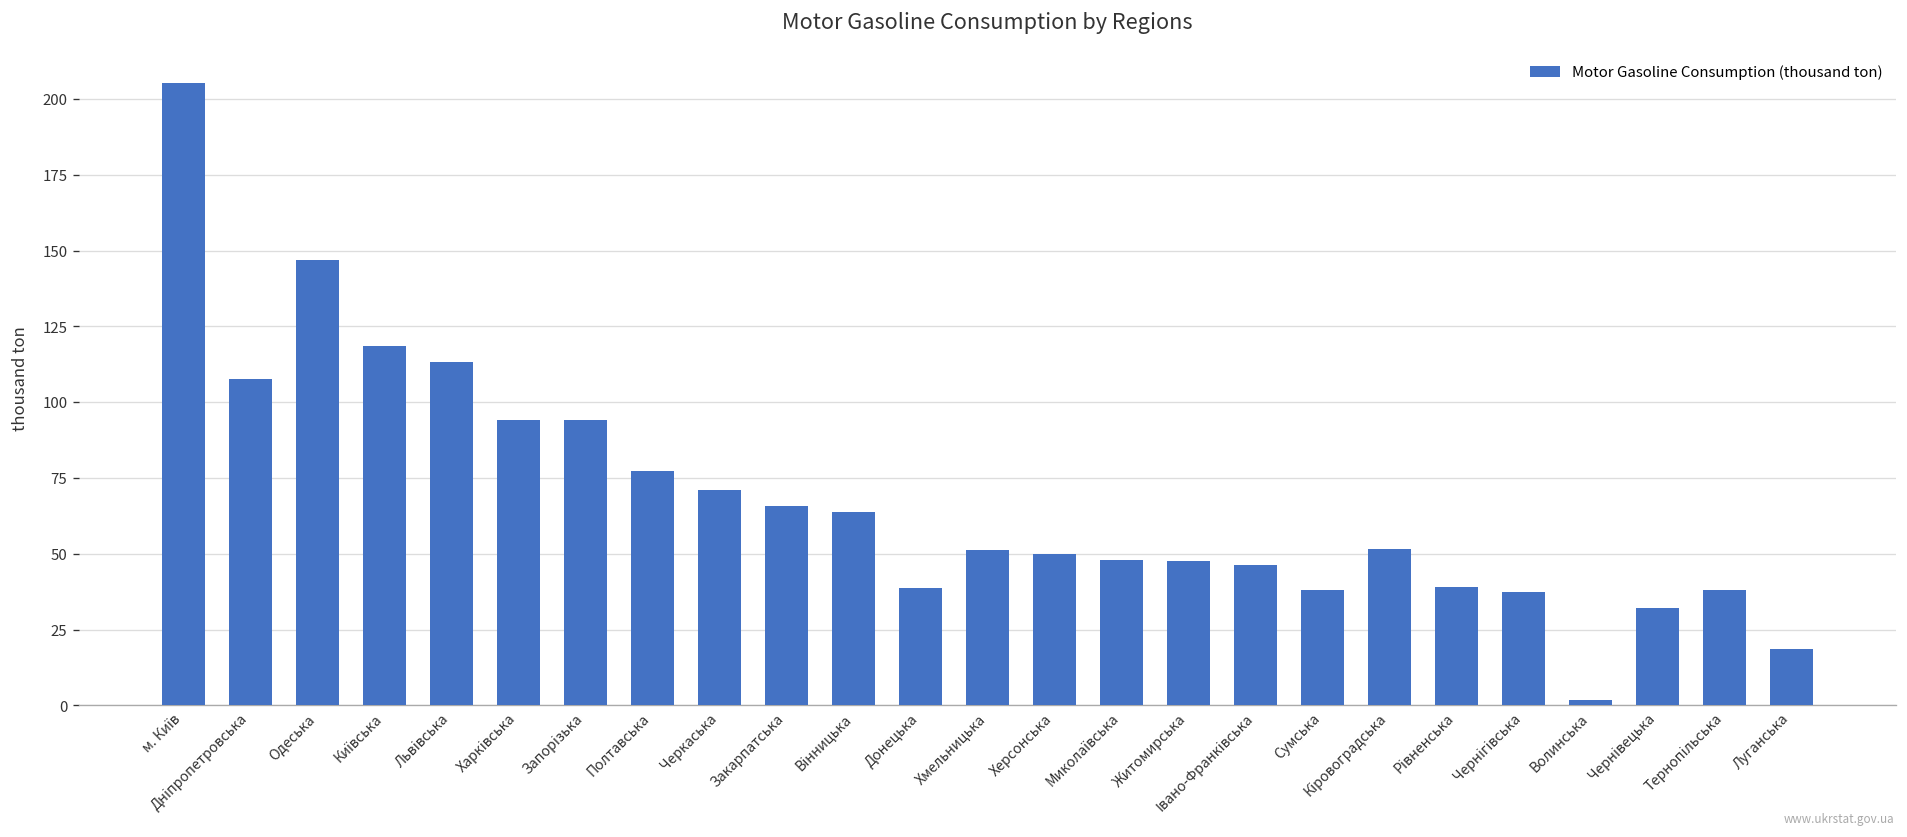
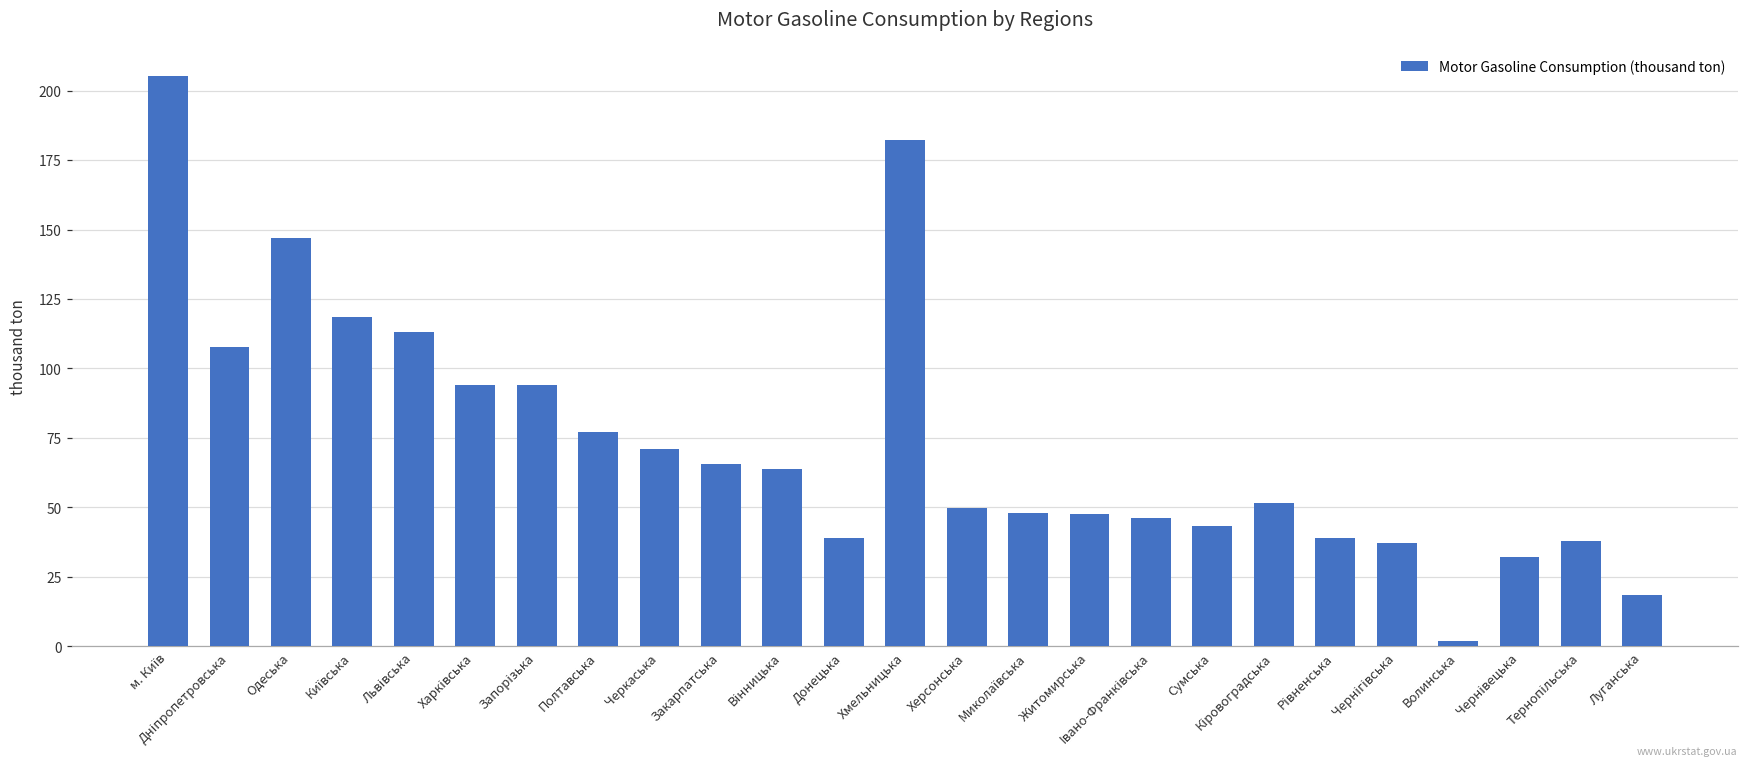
  {
    "м. Київ": 205,
    "Дніпропетровська": 108,
    "Одеська": 147,
    "Київська": 119,
    "Львівська": 113,
    "Харківська": 94,
    "Запорізька": 94,
    "Полтавська": 77,
    "Черкаська": 71,
    "Закарпатська": 66,
    "Вінницька": 64,
    "Донецька": 39,
-   "Хмельницька": 51,
+   "Хмельницька": 182,
    "Херсонська": 50,
    "Миколаївська": 48,
    "Житомирська": 48,
    "Івано-Франківська": 46,
-   "Сумська": 38,
+   "Сумська": 43,
    "Кіровоградська": 52,
    "Рівненська": 39,
    "Чернігівська": 37,
    "Волинська": 2,
    "Чернівецька": 32,
    "Тернопільська": 38,
    "Луганська": 19
  }
